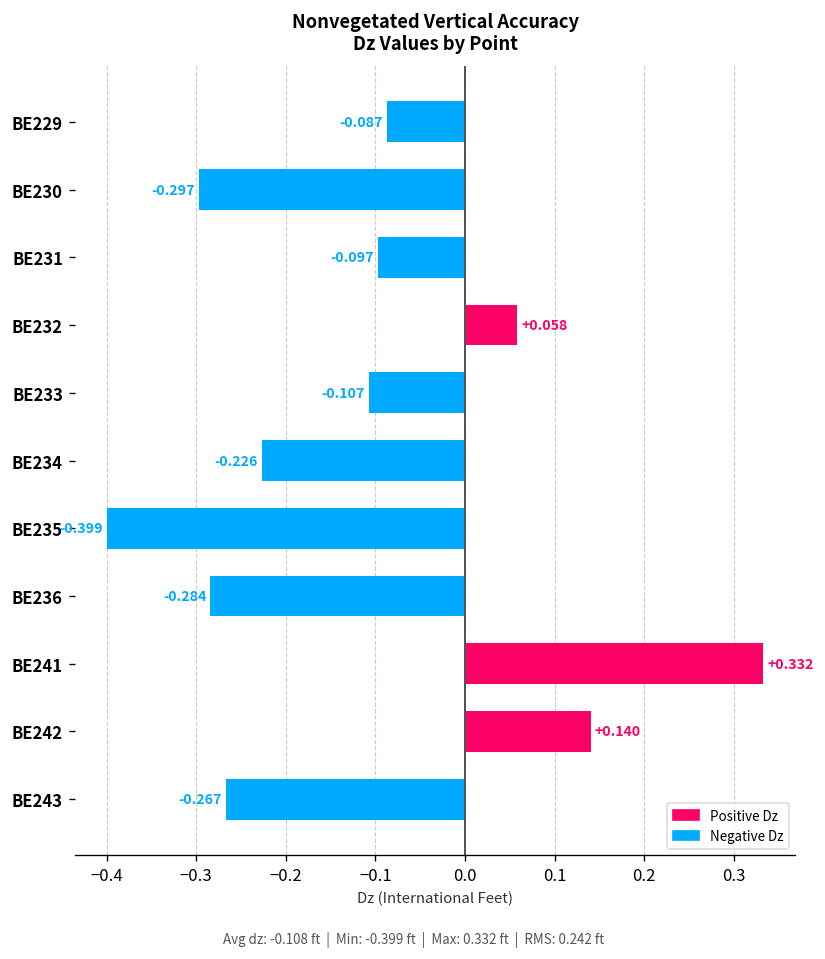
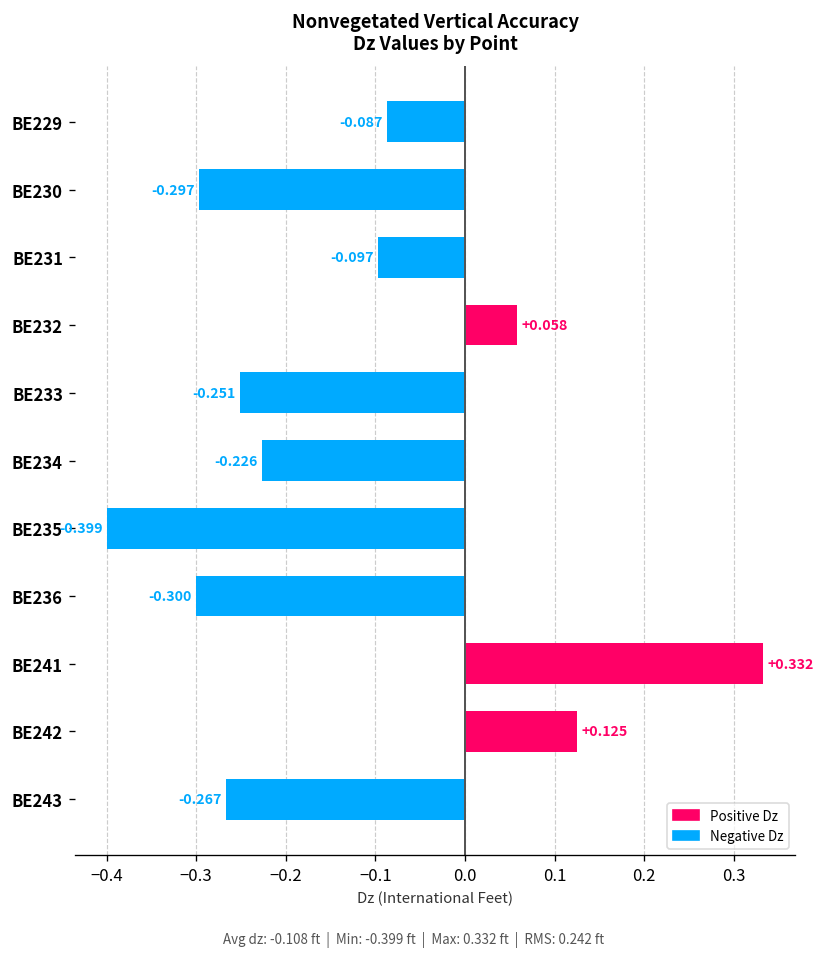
  {
    "BE229": "-0.087",
    "BE230": "-0.297",
    "BE231": "-0.097",
    "BE232": "+0.058",
-   "BE233": "-0.107",
+   "BE233": "-0.251",
    "BE234": "-0.226",
    "BE235": "-0.399",
-   "BE236": "-0.284",
+   "BE236": "-0.300",
    "BE241": "+0.332",
-   "BE242": "+0.140",
+   "BE242": "+0.125",
    "BE243": "-0.267"
  }
